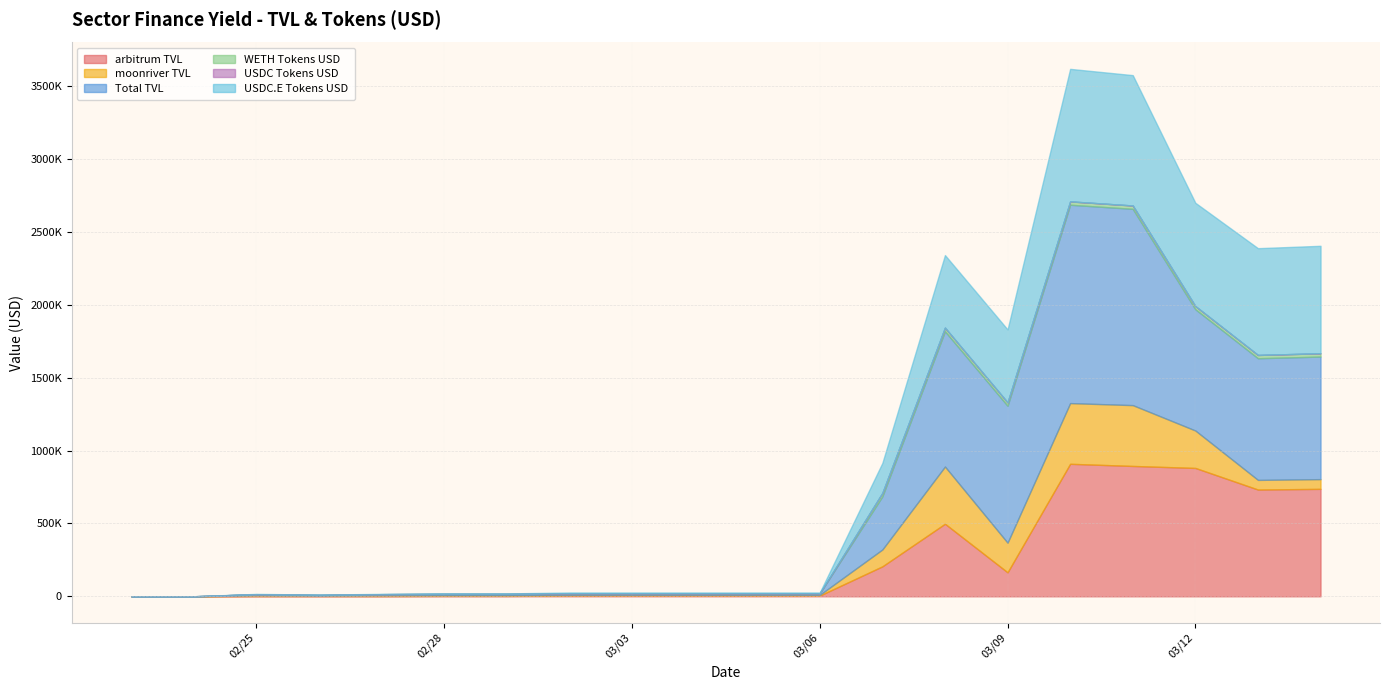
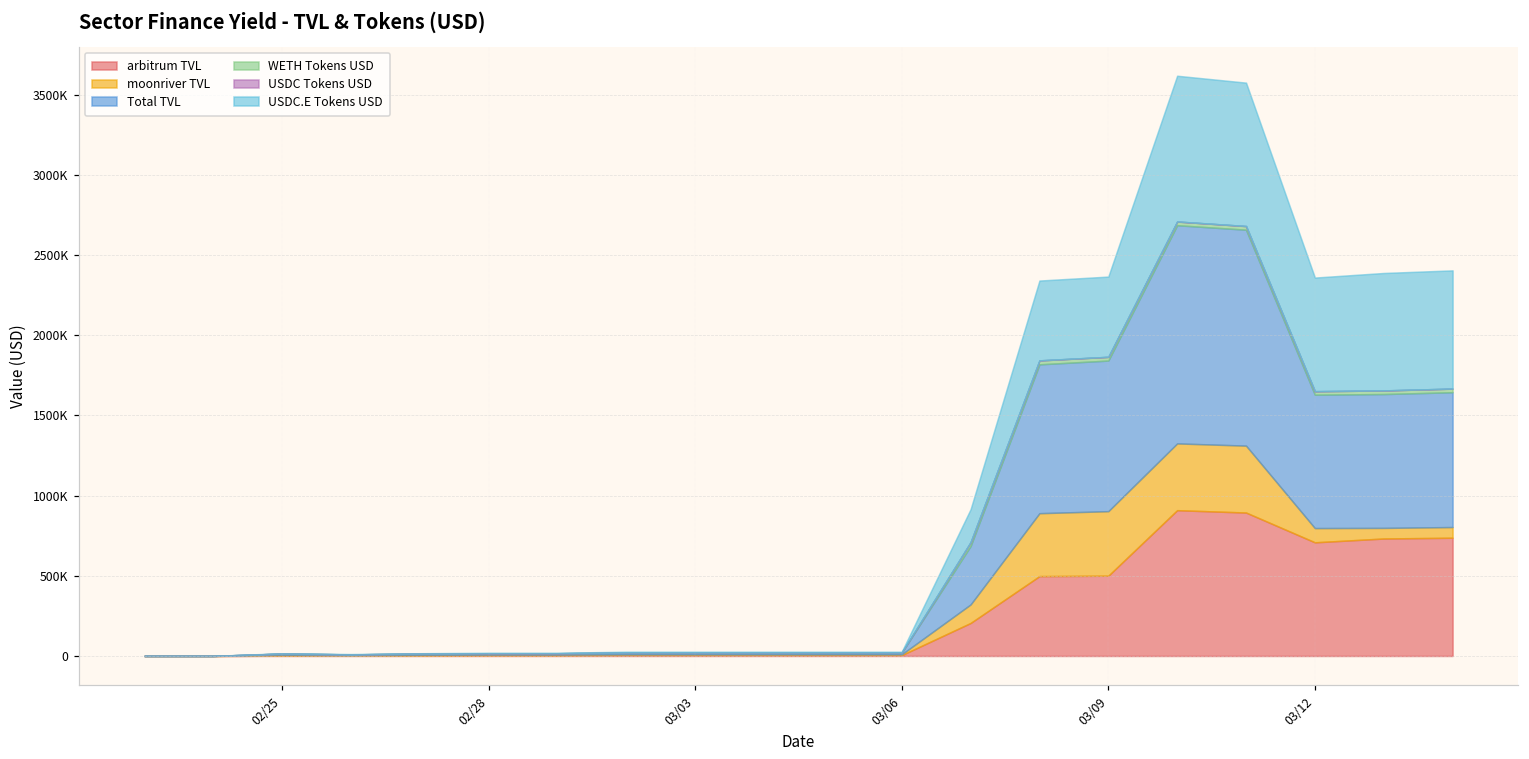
  {
    "arbitrum TVL": {
-     "03/09": 160000,
-     "03/12": 880000
+     "03/09": 500000,
+     "03/12": 710000
    },
    "moonriver TVL": {
-     "03/09": 200000,
-     "03/12": 260000
+     "03/09": 400000,
+     "03/12": 90000
    },
    "USDC Tokens USD": {
      "03/09": 20000,
      "03/12": 20000
    }
  }
